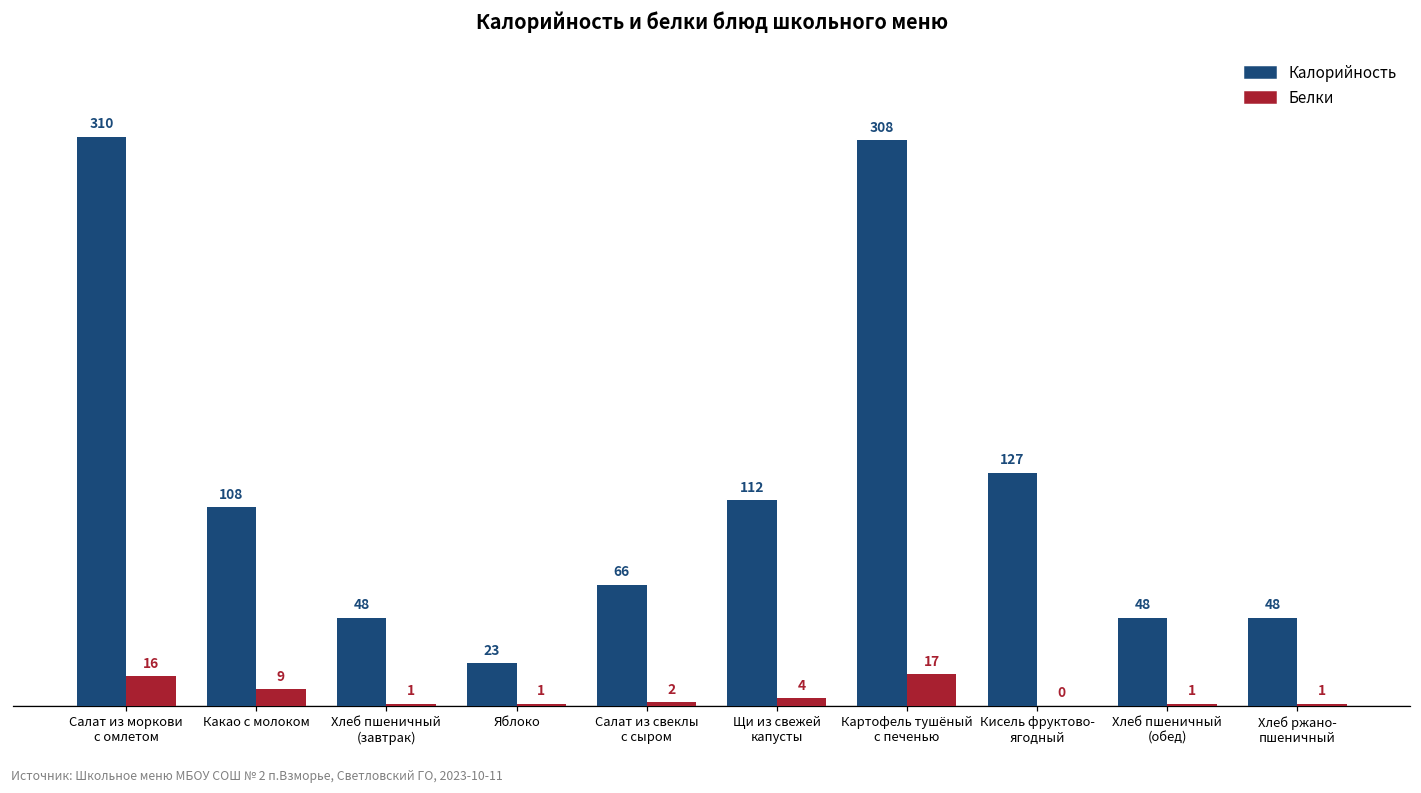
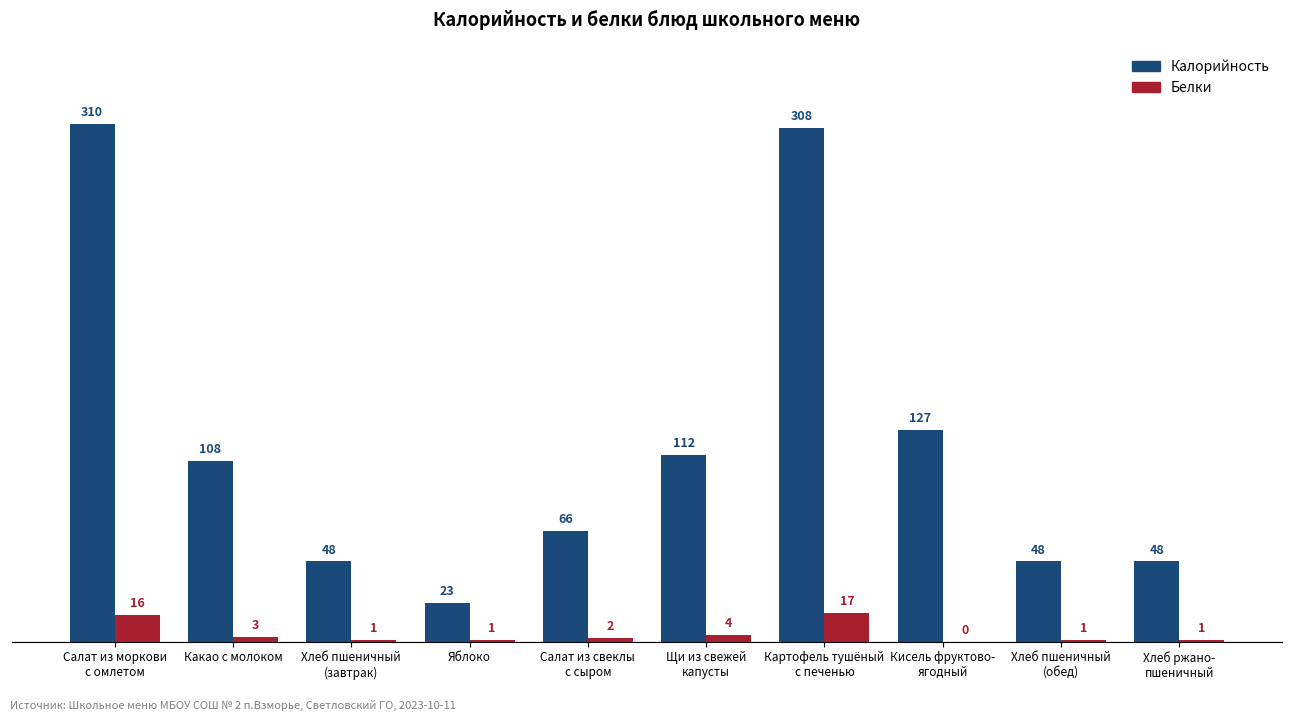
  {
    "Калорийность": {
      "Салат из моркови с омлетом": 310,
      "Какао с молоком": 108,
      "Хлеб пшеничный (завтрак)": 48,
      "Яблоко": 23,
      "Салат из свеклы с сыром": 66,
      "Щи из свежей капусты": 112,
      "Картофель тушёный с печенью": 308,
      "Кисель фруктово- ягодный": 127,
      "Хлеб пшеничный (обед)": 48,
      "Хлеб ржано- пшеничный": 48
    },
    "Белки": {
      "Салат из моркови с омлетом": 16,
-     "Какао с молоком": 9,
+     "Какао с молоком": 3,
      "Хлеб пшеничный (завтрак)": 1,
      "Яблоко": 1,
      "Салат из свеклы с сыром": 2,
      "Щи из свежей капусты": 4,
      "Картофель тушёный с печенью": 17,
      "Кисель фруктово- ягодный": 0,
      "Хлеб пшеничный (обед)": 1,
      "Хлеб ржано- пшеничный": 1
    }
  }
